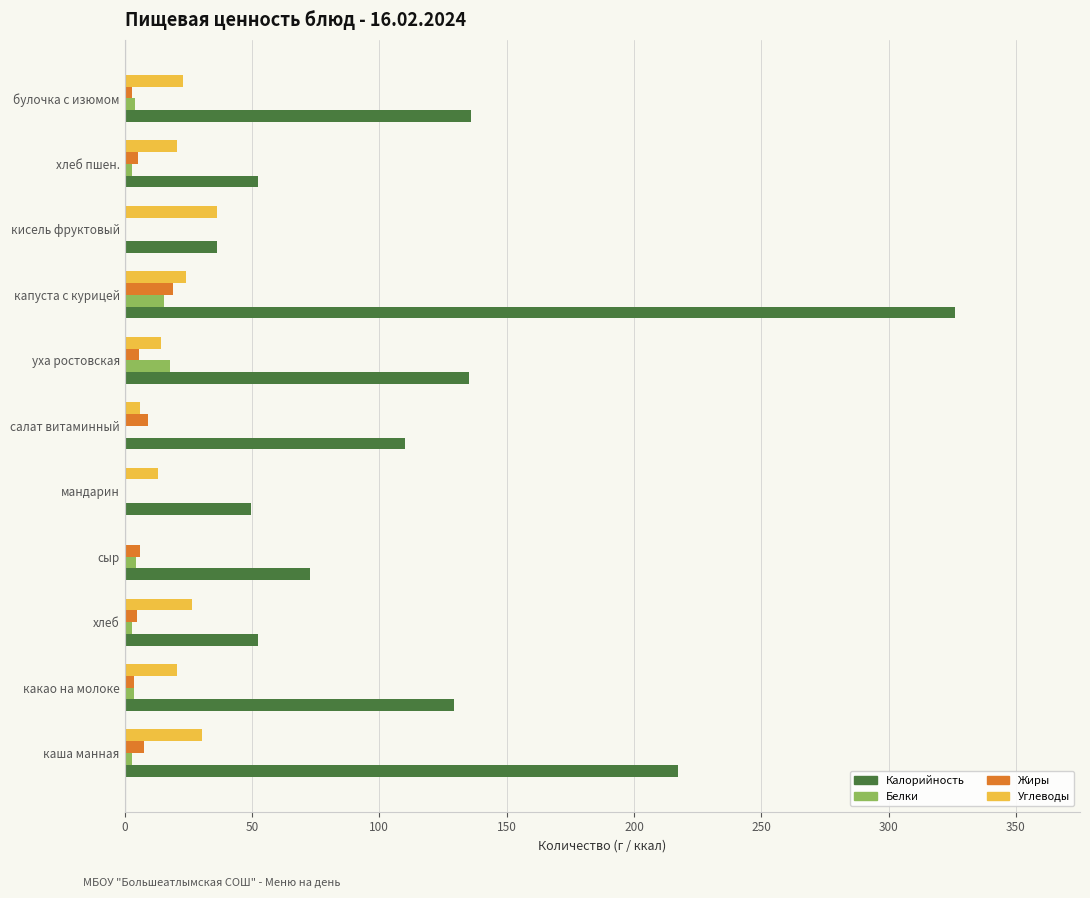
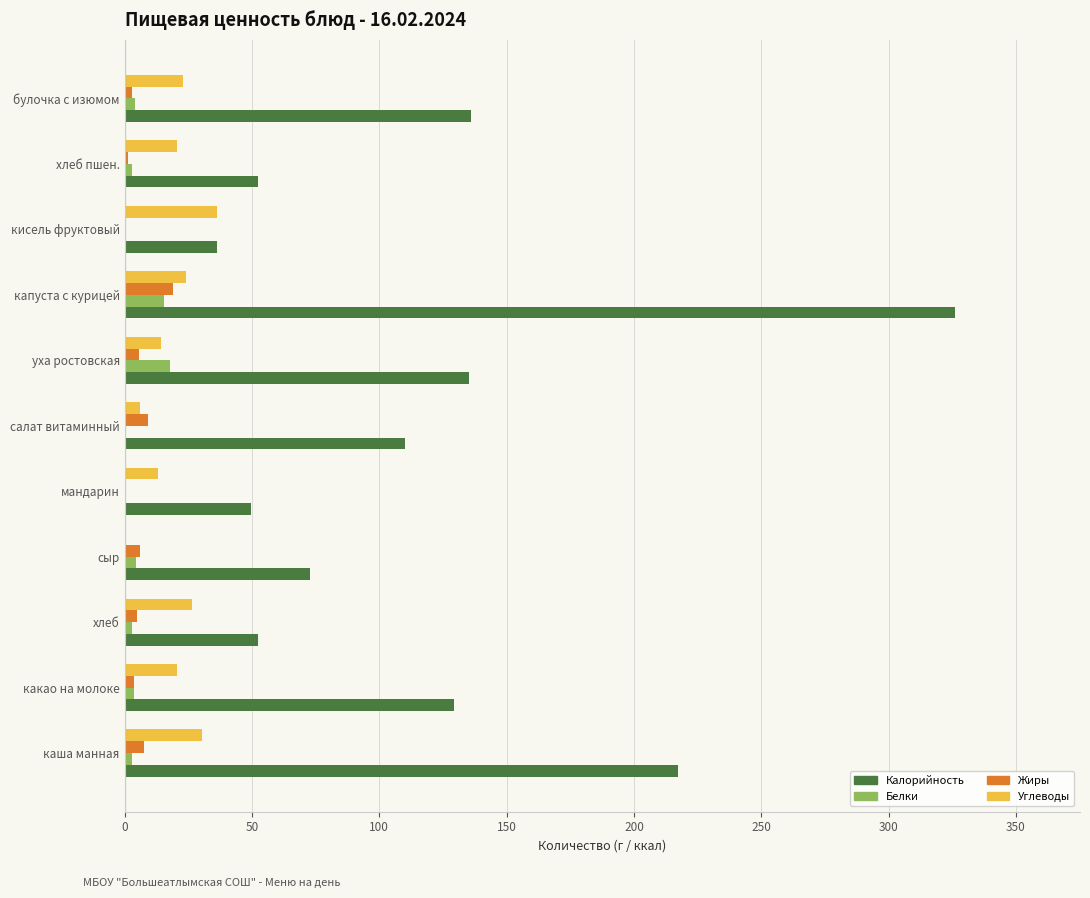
  {
    "Калорийность": {
      "булочка с изюмом": 136,
      "хлеб пшен.": 52,
      "кисель фруктовый": 36,
      "капуста с курицей": 326,
      "уха ростовская": 135,
      "салат витаминный": 110,
      "мандарин": 50,
      "сыр": 73,
      "хлеб": 52,
      "какао на молоке": 129,
      "каша манная": 217
    },
    "Белки": {
      "булочка с изюмом": 4,
      "хлеб пшен.": 3,
      "кисель фруктовый": 0,
      "капуста с курицей": 15,
      "уха ростовская": 18,
      "мандарин": 0,
      "сыр": 5,
      "хлеб": 3,
      "какао на молоке": 4,
      "каша манная": 3
    },
    "Жиры": {
      "булочка с изюмом": 3,
-     "хлеб пшен.": 5,
+     "хлеб пшен.": 1,
      "кисель фруктовый": 0,
      "капуста с курицей": 19,
      "уха ростовская": 6,
      "салат витаминный": 9,
      "мандарин": 0,
      "сыр": 6,
      "хлеб": 5,
      "какао на молоке": 4,
      "каша манная": 8
    },
    "Углеводы": {
      "булочка с изюмом": 23,
      "хлеб пшен.": 21,
      "кисель фруктовый": 36,
      "капуста с курицей": 24,
      "уха ростовская": 14,
      "салат витаминный": 6,
      "мандарин": 13,
      "сыр": 0,
      "хлеб": 26,
      "какао на молоке": 21,
      "каша манная": 30
    }
  }
